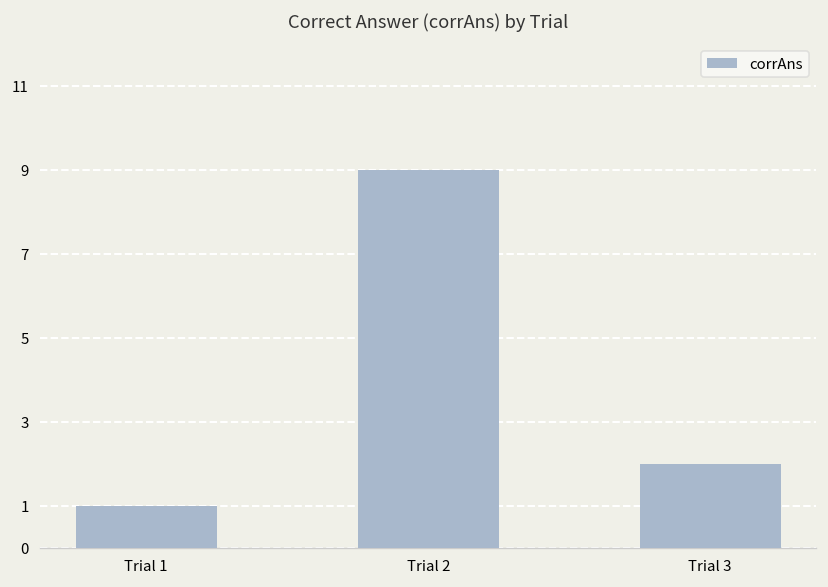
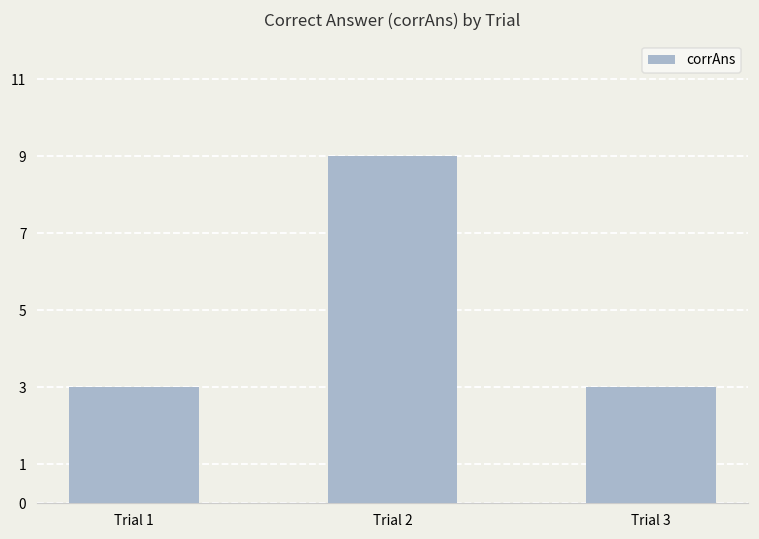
  {
-   "Trial 1": 1,
+   "Trial 1": 3,
    "Trial 2": 9,
-   "Trial 3": 2
+   "Trial 3": 3
  }
